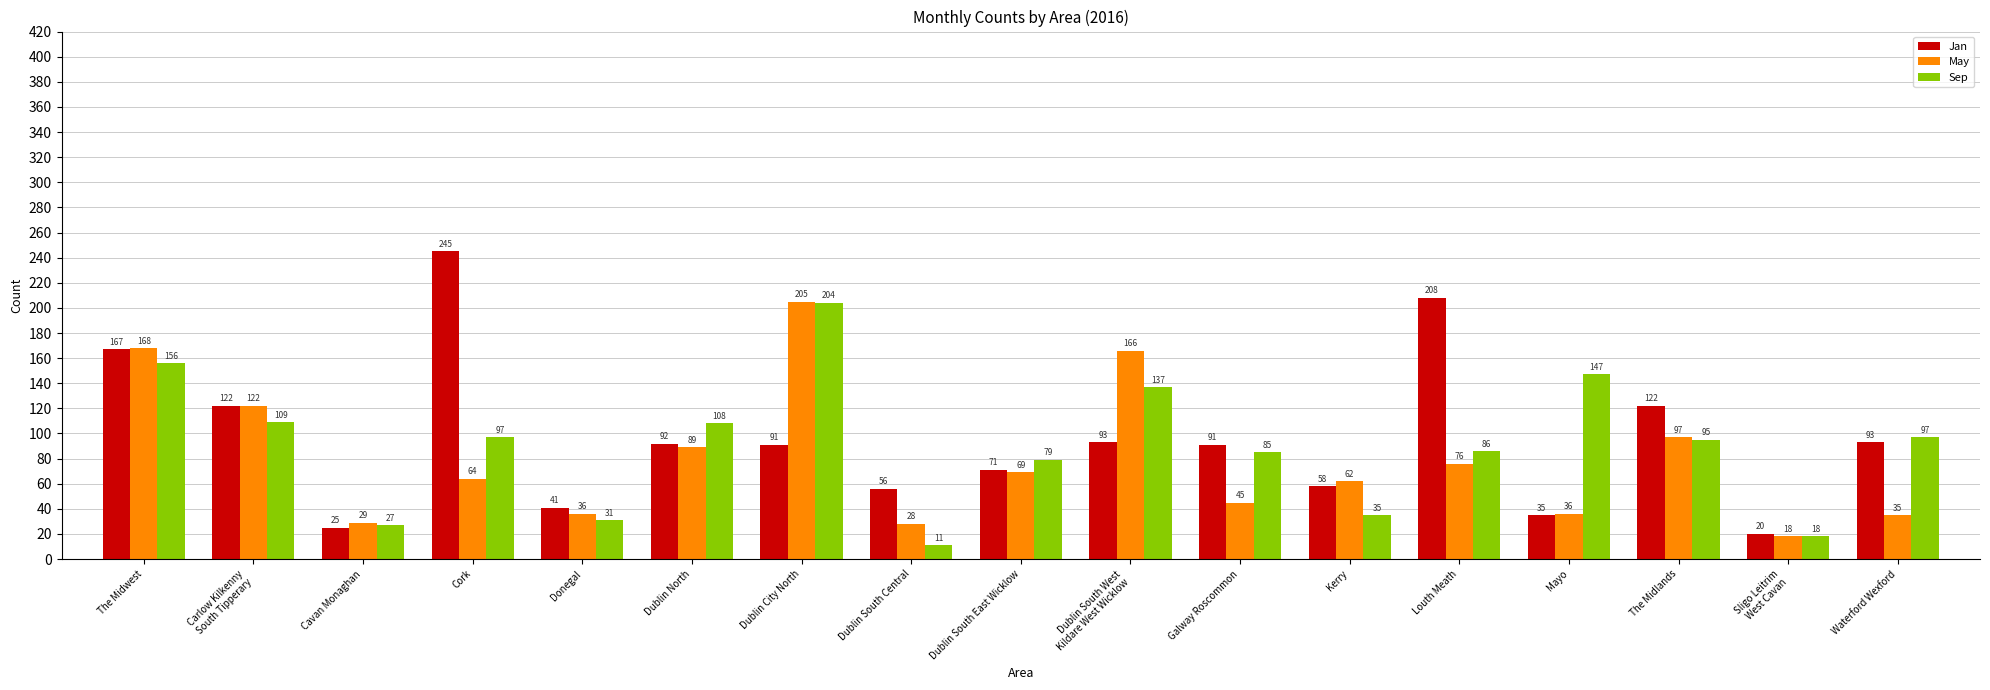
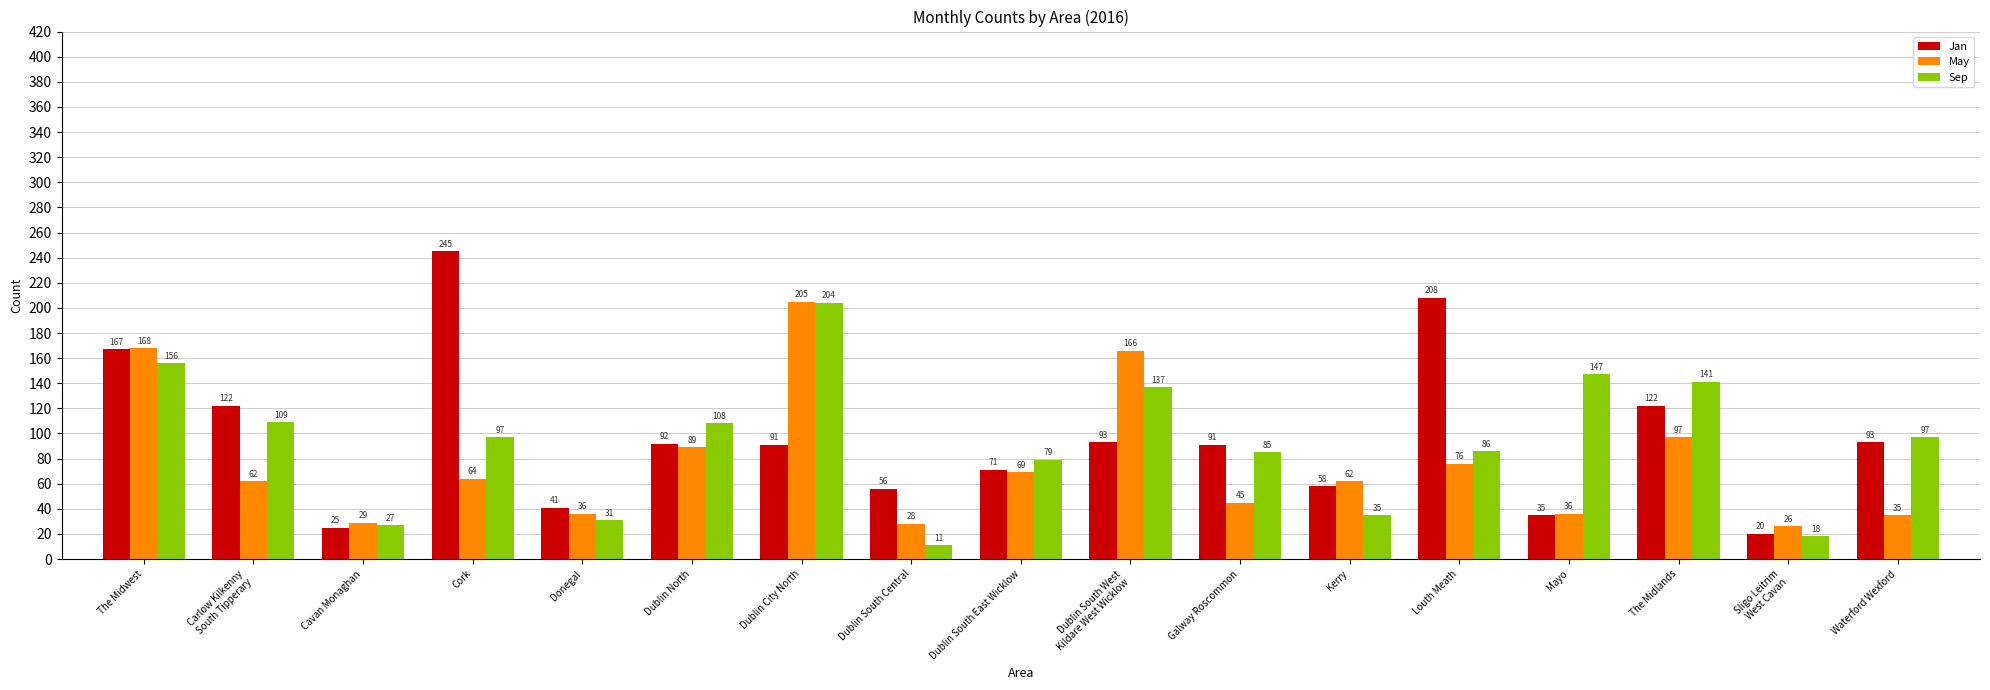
  {
    "Jan": {
      "The Midwest": 167,
      "Carlow Kilkenny South Tipperary": 122,
      "Cavan Monaghan": 25,
      "Cork": 245,
      "Donegal": 41,
      "Dublin North": 92,
      "Dublin City North": 91,
      "Dublin South Central": 56,
      "Dublin South East Wicklow": 71,
      "Dublin South West Kildare West Wicklow": 93,
      "Galway Roscommon": 91,
      "Kerry": 58,
      "Louth Meath": 208,
      "Mayo": 35,
      "The Midlands": 122,
      "Sligo Leitrim West Cavan": 20,
      "Waterford Wexford": 93
    },
    "May": {
      "The Midwest": 168,
-     "Carlow Kilkenny South Tipperary": 122,
+     "Carlow Kilkenny South Tipperary": 62,
      "Cavan Monaghan": 29,
      "Cork": 64,
      "Donegal": 36,
      "Dublin North": 89,
      "Dublin City North": 205,
      "Dublin South Central": 28,
      "Dublin South East Wicklow": 69,
      "Dublin South West Kildare West Wicklow": 166,
      "Galway Roscommon": 45,
      "Kerry": 62,
      "Louth Meath": 76,
      "Mayo": 36,
      "The Midlands": 97,
-     "Sligo Leitrim West Cavan": 18,
+     "Sligo Leitrim West Cavan": 26,
      "Waterford Wexford": 35
    },
    "Sep": {
      "The Midwest": 156,
      "Carlow Kilkenny South Tipperary": 109,
      "Cavan Monaghan": 27,
      "Cork": 97,
      "Donegal": 31,
      "Dublin North": 108,
      "Dublin City North": 204,
      "Dublin South Central": 11,
      "Dublin South East Wicklow": 79,
      "Dublin South West Kildare West Wicklow": 137,
      "Galway Roscommon": 85,
      "Kerry": 35,
      "Louth Meath": 86,
      "Mayo": 147,
-     "The Midlands": 95,
+     "The Midlands": 141,
      "Sligo Leitrim West Cavan": 18,
      "Waterford Wexford": 97
    }
  }
